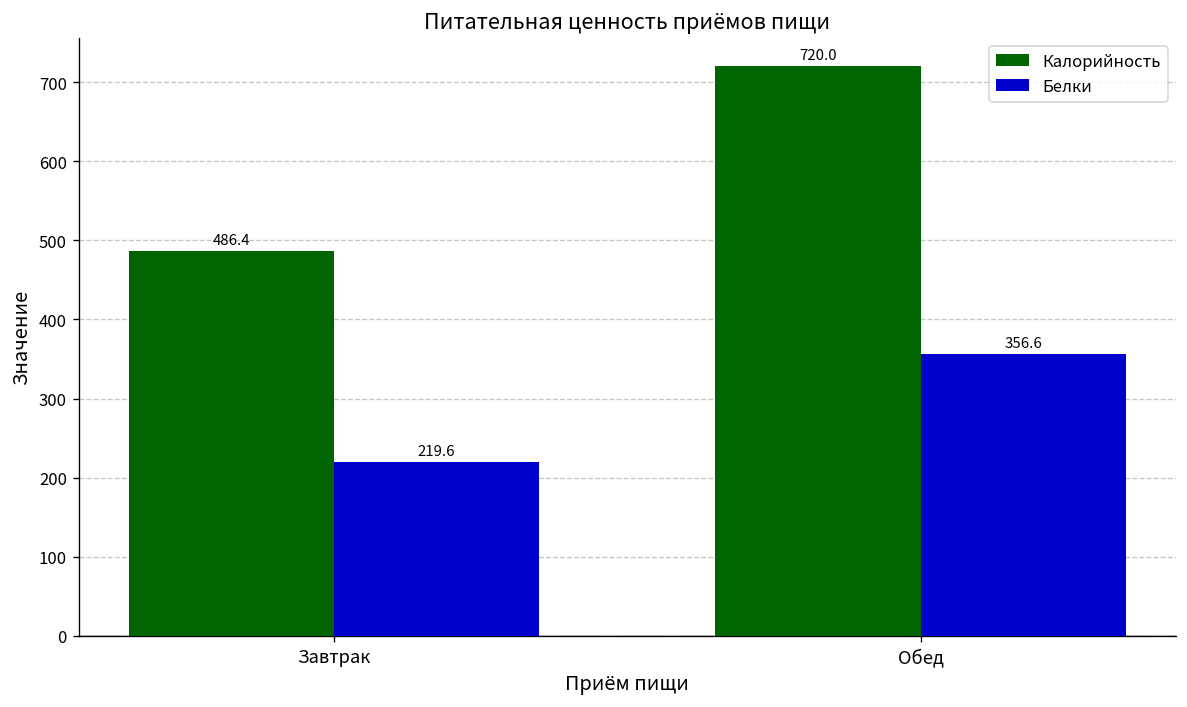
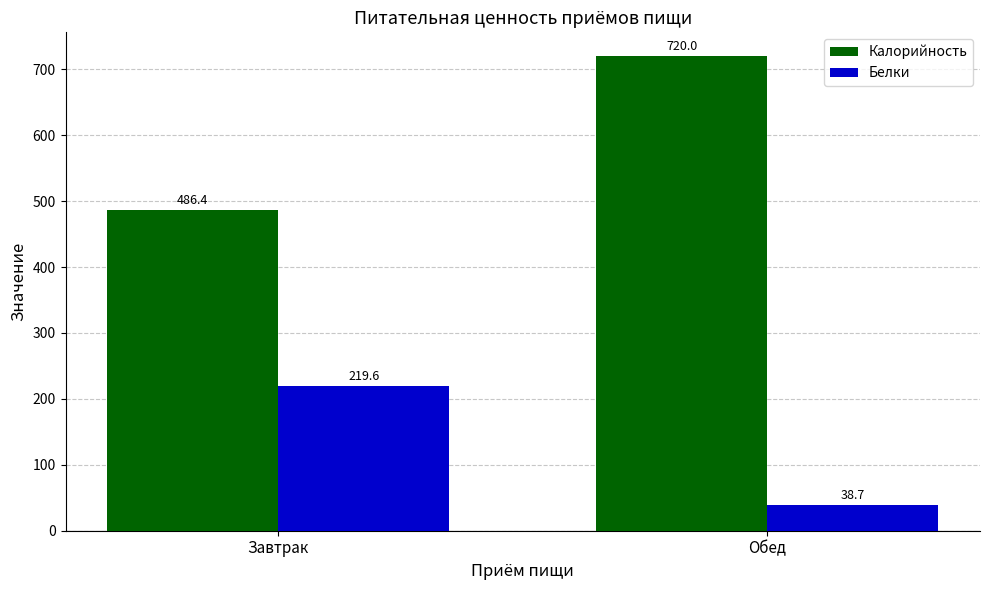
  {
    "Калорийность": {
      "Завтрак": 486.4,
      "Обед": 720.0
    },
    "Белки": {
      "Завтрак": 219.6,
-     "Обед": 356.6
+     "Обед": 38.7
    }
  }
